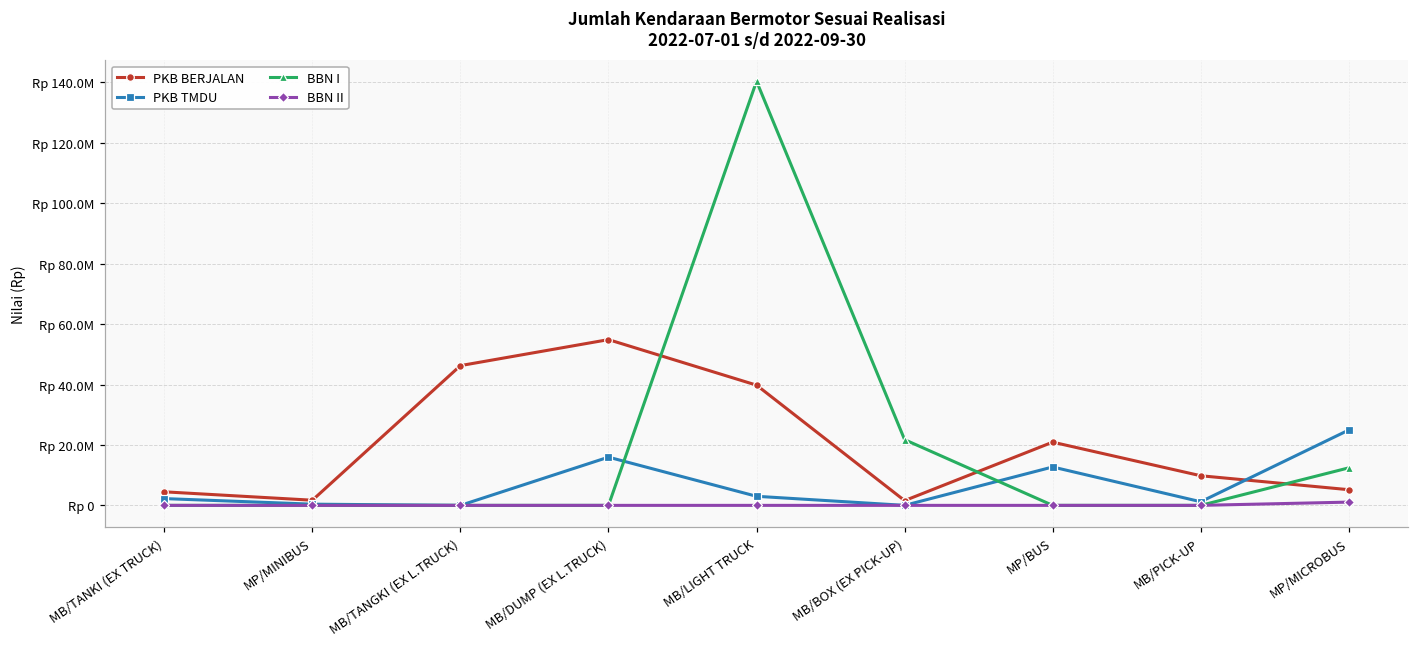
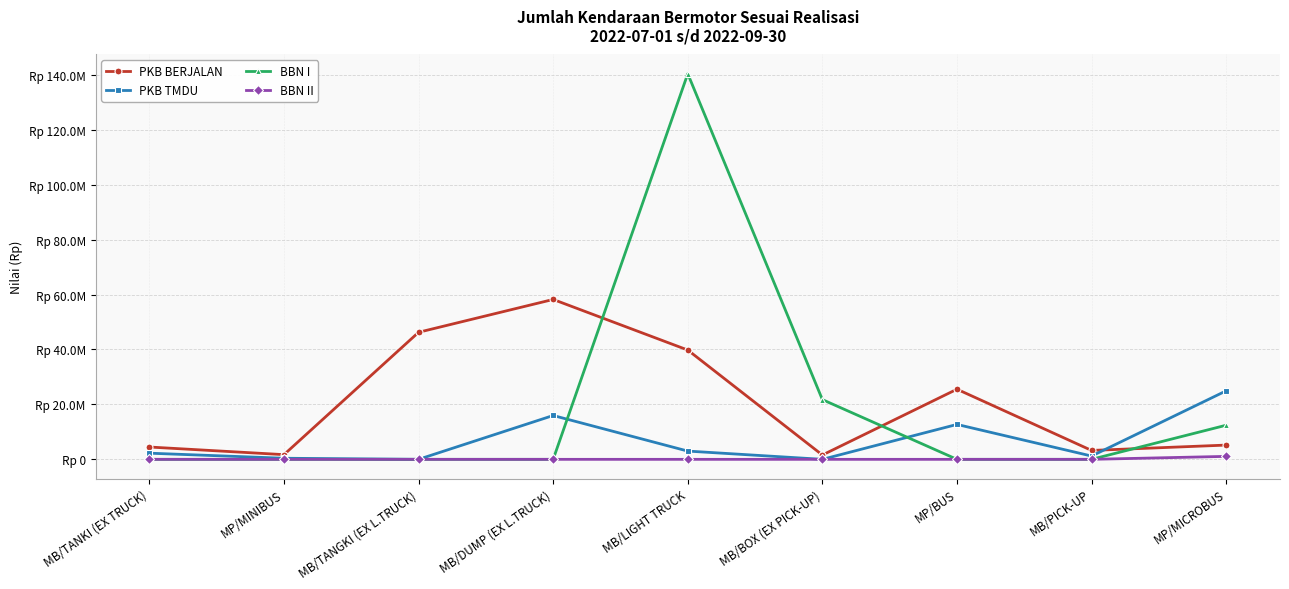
  {
    "PKB BERJALAN": {
      "MB/TANKI (EX TRUCK)": "Rp 4000000",
      "MP/MINIBUS": "Rp 2000000",
      "MB/TANGKI (EX L.TRUCK)": "Rp 46000000",
-     "MB/DUMP (EX L.TRUCK)": "Rp 55000000",
+     "MB/DUMP (EX L.TRUCK)": "Rp 58000000",
      "MB/LIGHT TRUCK": "Rp 40000000",
      "MB/BOX (EX PICK-UP)": "Rp 2000000",
-     "MP/BUS": "Rp 21000000",
-     "MB/PICK-UP": "Rp 10000000",
+     "MP/BUS": "Rp 26000000",
+     "MB/PICK-UP": "Rp 3000000",
      "MP/MICROBUS": "Rp 5000000"
    },
    "PKB TMDU": {
      "MB/TANKI (EX TRUCK)": "Rp 2000000",
      "MB/DUMP (EX L.TRUCK)": "Rp 16000000",
      "MB/LIGHT TRUCK": "Rp 3000000",
      "MP/BUS": "Rp 13000000",
      "MB/PICK-UP": "Rp 1000000",
      "MP/MICROBUS": "Rp 25000000"
    },
    "BBN I": {
      "MB/LIGHT TRUCK": "Rp 140000000",
      "MB/BOX (EX PICK-UP)": "Rp 22000000",
      "MP/MICROBUS": "Rp 12000000"
    },
    "BBN II": {
      "MB/LIGHT TRUCK": "Rp 0",
      "MP/MICROBUS": "Rp 1000000"
    }
  }
